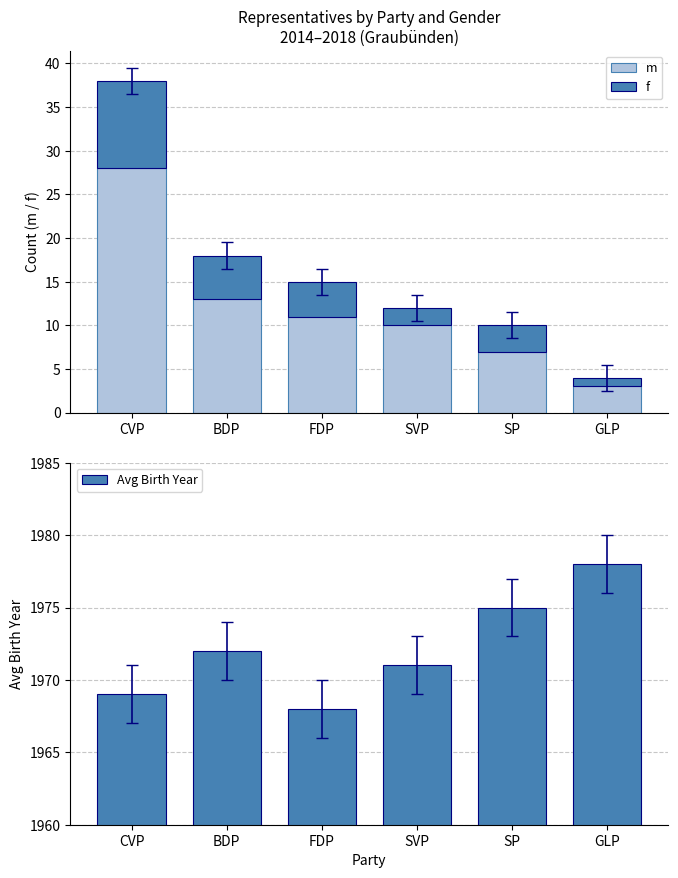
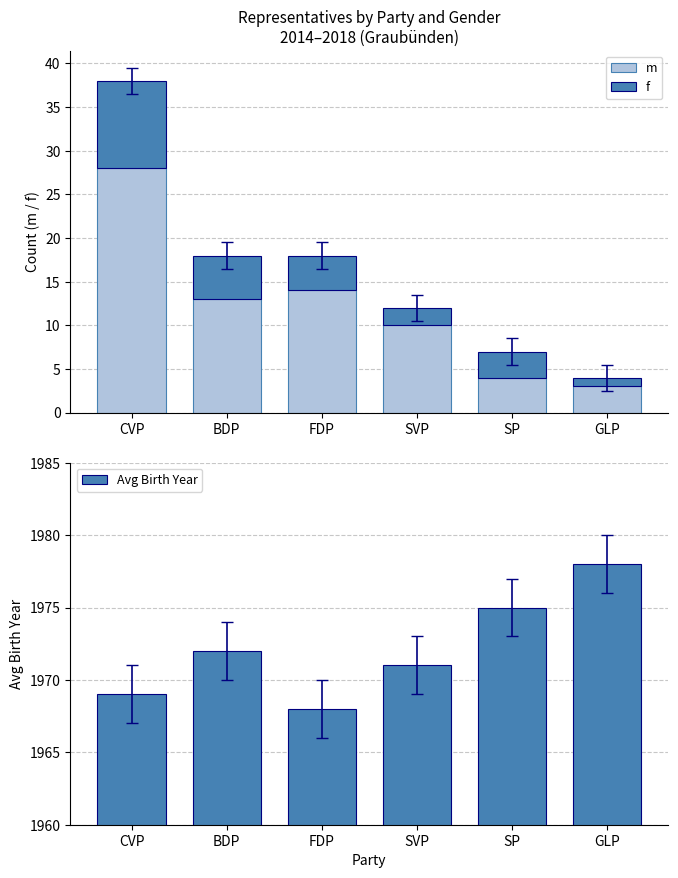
  {
    "Representatives by Party and Gender 2014–2018 (Graubünden)": {
      "m": {
        "CVP": 28,
        "BDP": 13,
-       "FDP": 11,
+       "FDP": 14,
        "SVP": 10,
-       "SP": 7,
+       "SP": 4,
        "GLP": 3
      }
    }
  }
